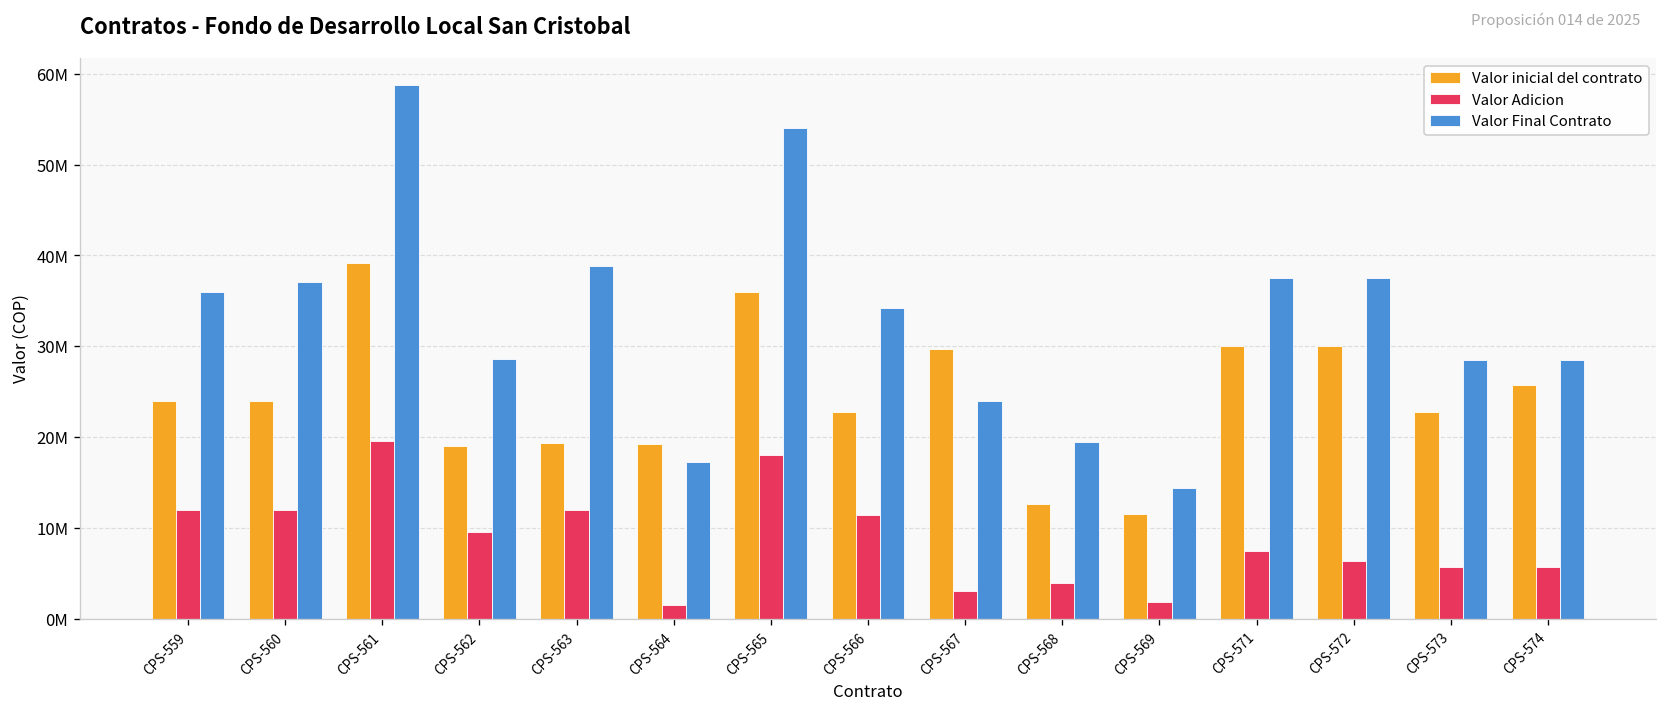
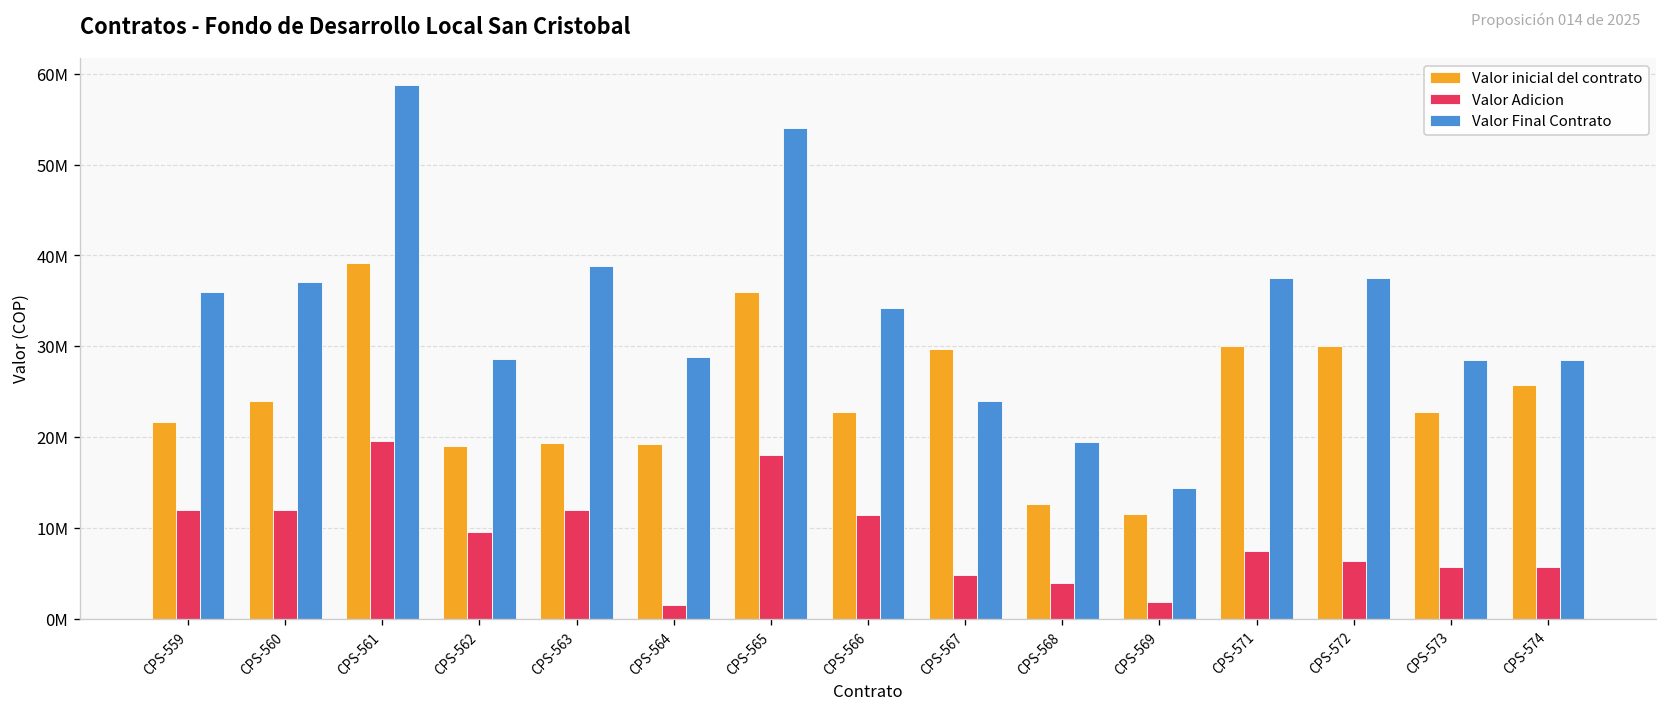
  {
    "Valor inicial del contrato": {
-     "CPS-559": 24000000,
+     "CPS-559": 22000000,
      "CPS-560": 24000000,
      "CPS-561": 39000000,
      "CPS-562": 19000000,
      "CPS-563": 19000000,
      "CPS-564": 19000000,
      "CPS-565": 36000000,
      "CPS-566": 23000000,
      "CPS-567": 30000000,
      "CPS-568": 13000000,
      "CPS-569": 12000000,
      "CPS-571": 30000000,
      "CPS-572": 30000000,
      "CPS-573": 23000000,
      "CPS-574": 26000000
    },
    "Valor Adicion": {
      "CPS-559": 12000000,
      "CPS-560": 12000000,
      "CPS-561": 20000000,
      "CPS-562": 10000000,
      "CPS-563": 12000000,
      "CPS-564": 1000000,
      "CPS-565": 18000000,
      "CPS-566": 11000000,
-     "CPS-567": 3000000,
+     "CPS-567": 5000000,
      "CPS-568": 4000000,
      "CPS-569": 2000000,
      "CPS-571": 8000000,
      "CPS-572": 6000000,
      "CPS-573": 6000000,
      "CPS-574": 6000000
    },
    "Valor Final Contrato": {
      "CPS-559": 36000000,
      "CPS-560": 37000000,
      "CPS-561": 59000000,
      "CPS-562": 29000000,
      "CPS-563": 39000000,
-     "CPS-564": 17000000,
+     "CPS-564": 29000000,
      "CPS-565": 54000000,
      "CPS-566": 34000000,
      "CPS-567": 24000000,
      "CPS-568": 20000000,
      "CPS-569": 14000000,
      "CPS-571": 38000000,
      "CPS-572": 38000000,
      "CPS-573": 29000000,
      "CPS-574": 29000000
    }
  }
